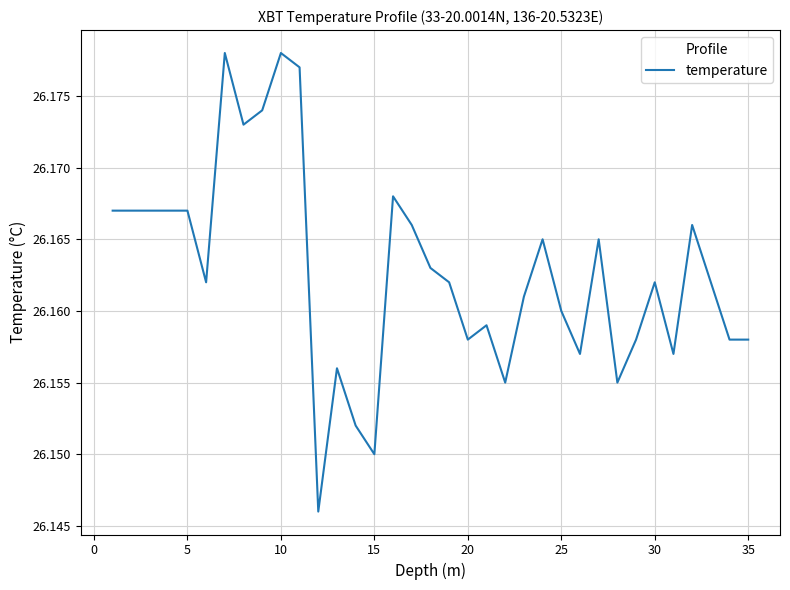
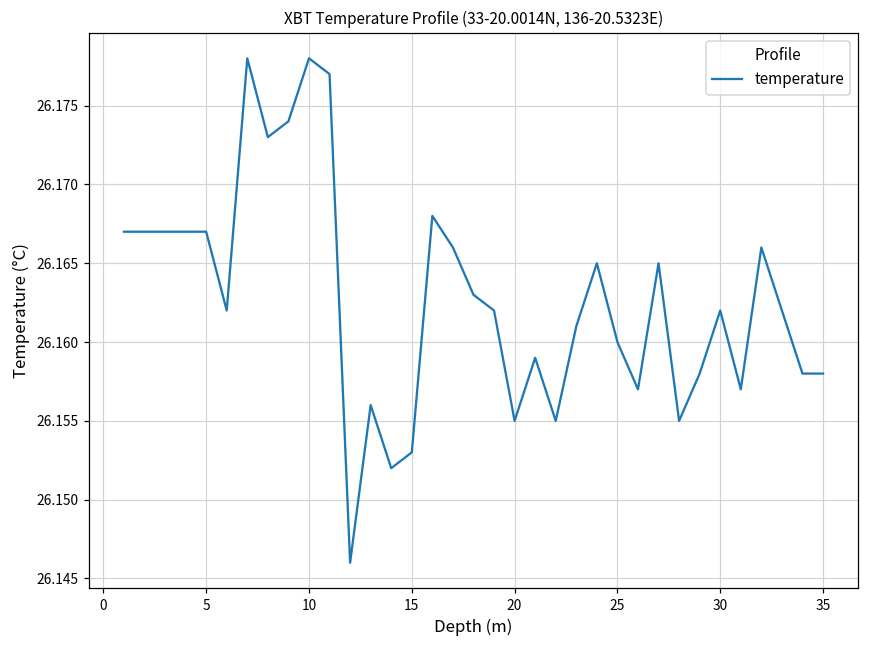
  {
    "5": 26.167,
    "10": 26.178,
-   "15": 26.150,
-   "20": 26.158,
+   "15": 26.153,
+   "20": 26.155,
    "25": 26.160,
    "30": 26.162,
    "35": 26.158
  }
